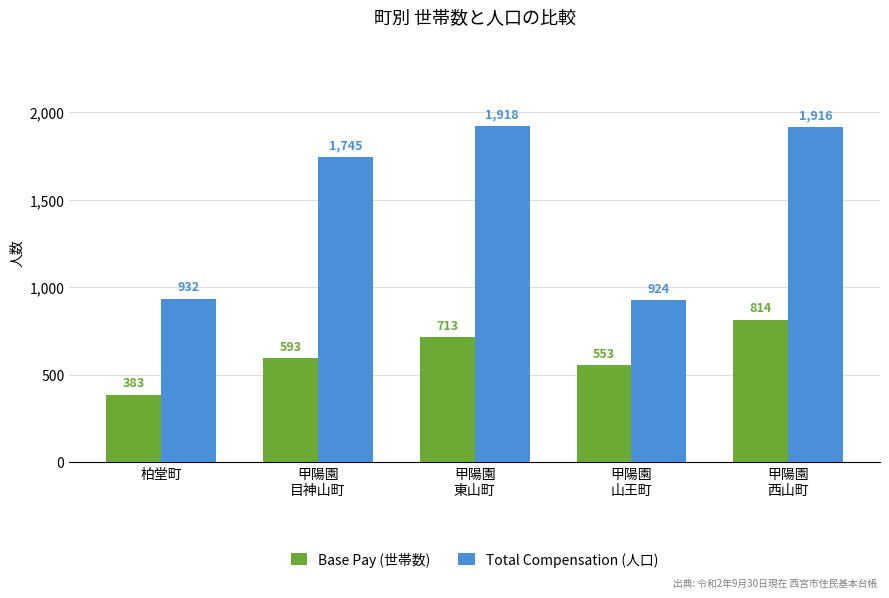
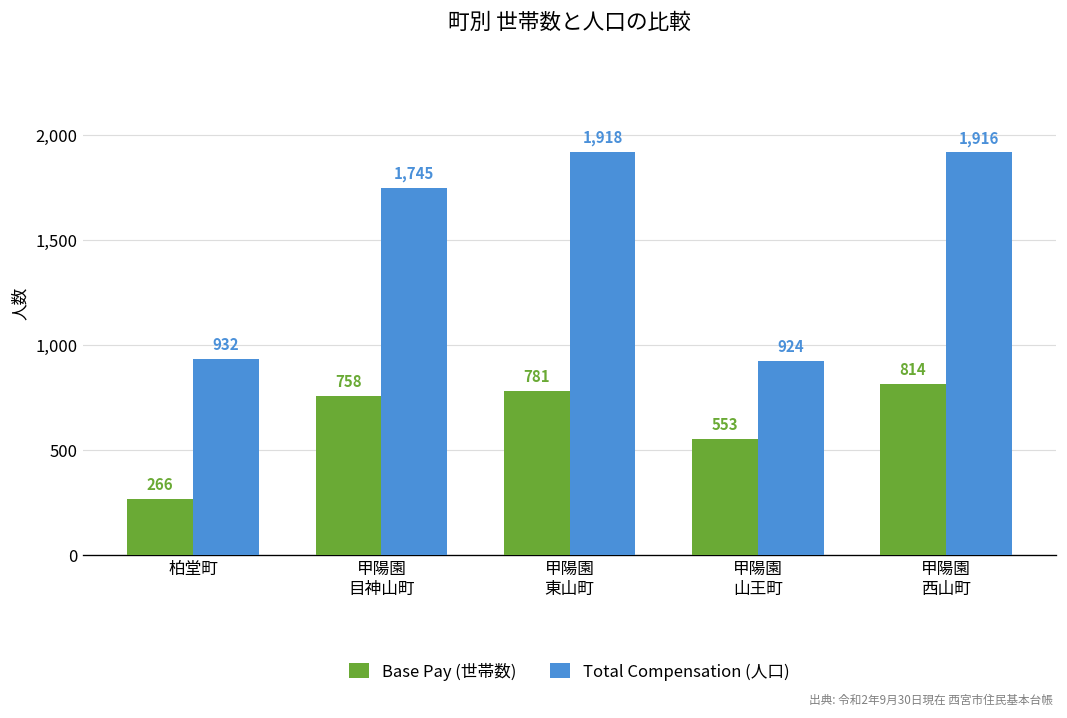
  {
    "Base Pay (世帯数)": {
-     "柏堂町": "383",
-     "甲陽園 目神山町": "593",
-     "甲陽園 東山町": "713",
+     "柏堂町": "266",
+     "甲陽園 目神山町": "758",
+     "甲陽園 東山町": "781",
      "甲陽園 山王町": "553",
      "甲陽園 西山町": "814"
    },
    "Total Compensation (人口)": {
      "柏堂町": "932",
      "甲陽園 目神山町": "1,745",
      "甲陽園 東山町": "1,918",
      "甲陽園 山王町": "924",
      "甲陽園 西山町": "1,916"
    }
  }
